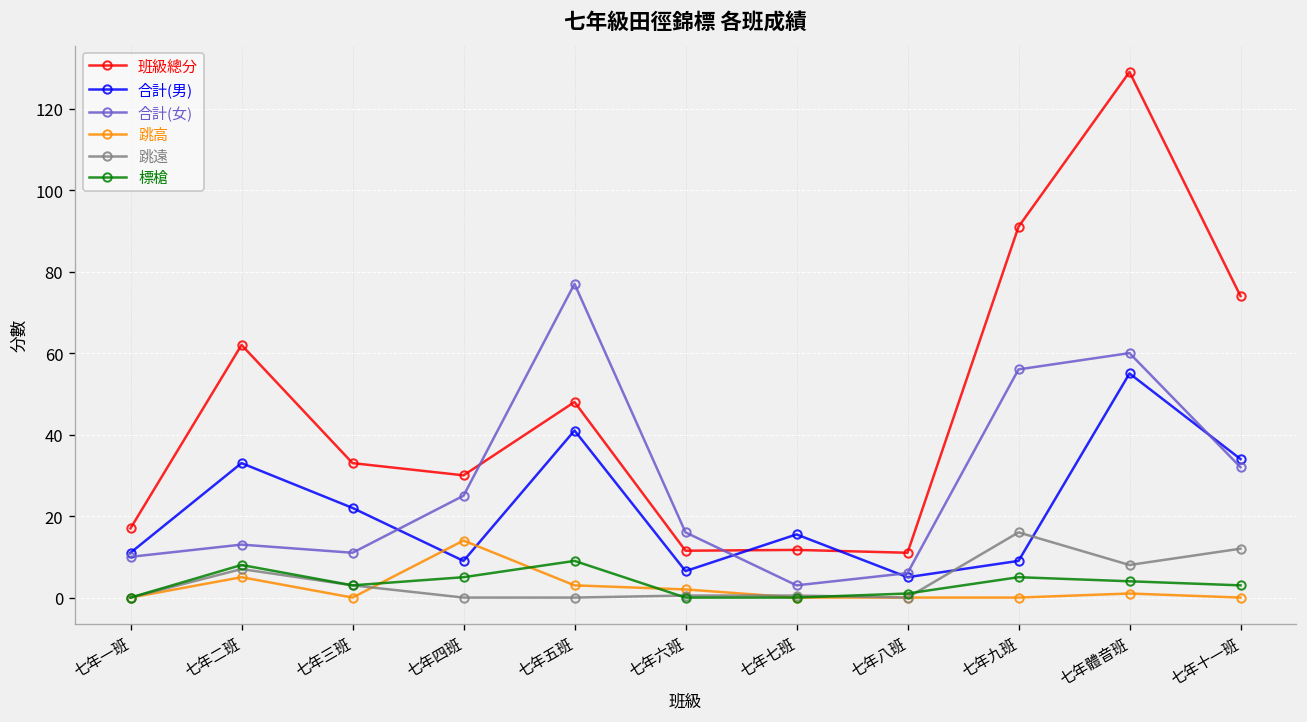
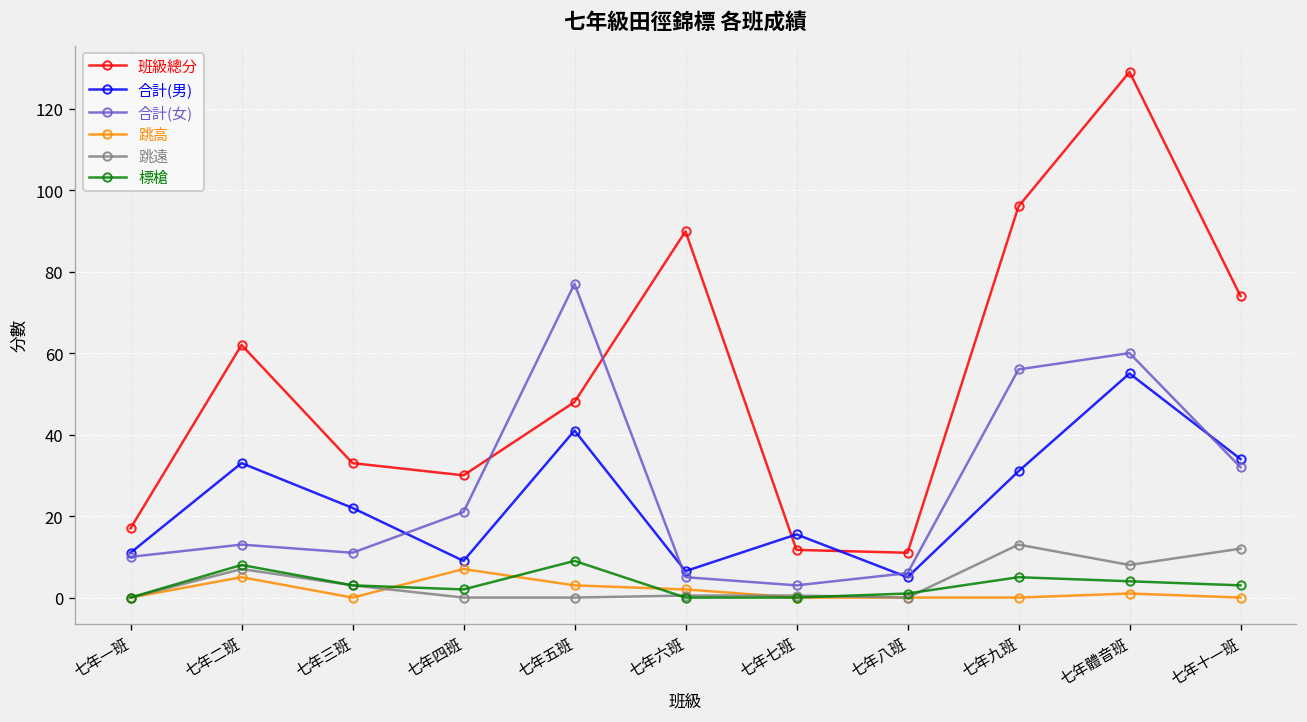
  {
    "班級總分": {
      "七年一班": 17,
      "七年二班": 62,
      "七年三班": 33,
      "七年四班": 30,
      "七年五班": 48,
-     "七年六班": 12,
+     "七年六班": 90,
      "七年七班": 12,
      "七年八班": 11,
-     "七年九班": 91,
+     "七年九班": 96,
      "七年體音班": 129,
      "七年十一班": 74
    },
    "合計(男)": {
      "七年一班": 11,
      "七年二班": 33,
      "七年三班": 22,
      "七年四班": 9,
      "七年五班": 41,
      "七年六班": 7,
      "七年七班": 16,
      "七年八班": 5,
-     "七年九班": 9,
+     "七年九班": 31,
      "七年體音班": 55,
      "七年十一班": 34
    },
    "合計(女)": {
      "七年一班": 10,
      "七年二班": 13,
      "七年三班": 11,
-     "七年四班": 25,
+     "七年四班": 21,
      "七年五班": 77,
-     "七年六班": 16,
+     "七年六班": 5,
      "七年七班": 3,
      "七年八班": 6,
      "七年九班": 56,
      "七年體音班": 60,
      "七年十一班": 32
    },
    "跳高": {
      "七年二班": 5,
      "七年三班": 0,
-     "七年四班": 14,
+     "七年四班": 7,
      "七年五班": 3,
      "七年六班": 2,
      "七年九班": 0,
      "七年體音班": 1,
      "七年十一班": 0
    },
    "跳遠": {
      "七年二班": 7,
      "七年四班": 0,
      "七年五班": 0,
-     "七年九班": 16,
+     "七年九班": 13,
      "七年體音班": 8,
      "七年十一班": 12
    },
    "標槍": {
      "七年二班": 8,
-     "七年四班": 5,
+     "七年四班": 2,
      "七年五班": 9,
      "七年八班": 1,
      "七年九班": 5,
      "七年體音班": 4,
      "七年十一班": 3
    }
  }
